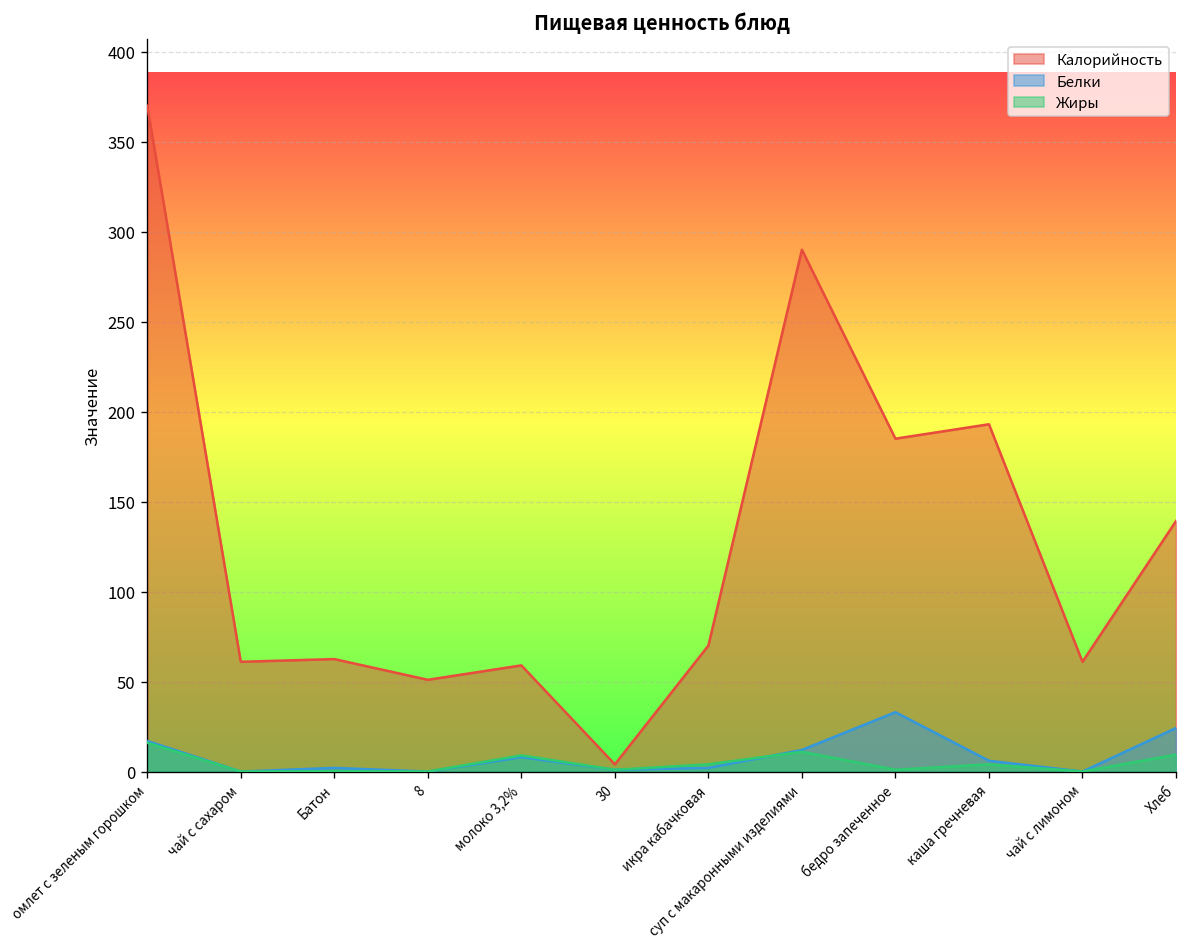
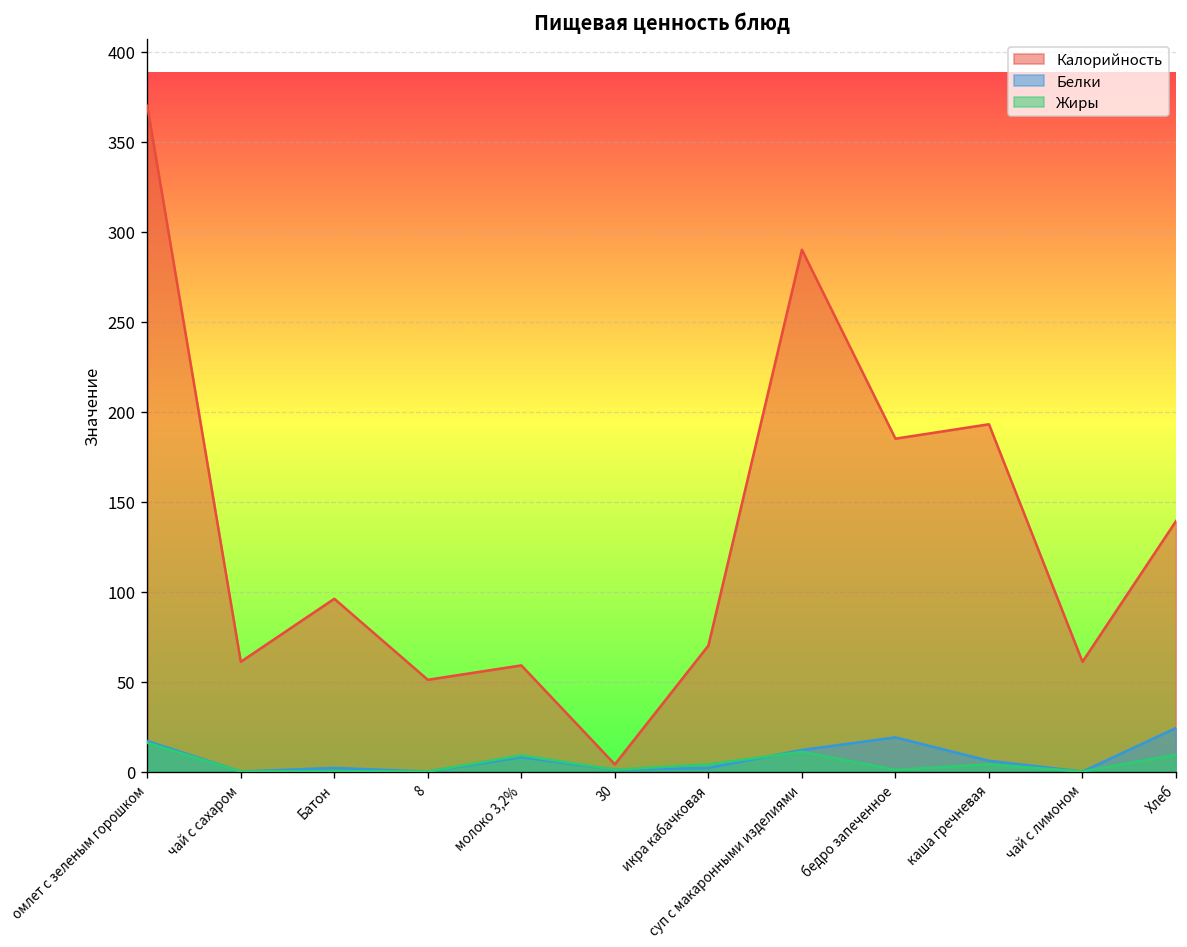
  {
    "Калорийность": {
      "омлет с зеленым горошком": 370,
      "чай с сахаром": 61,
-     "Батон": 63,
+     "Батон": 96,
      "8": 51,
      "молоко 3,2%": 59,
      "30": 4,
      "икра кабачковая": 70,
      "суп с макаронными изделиями": 290,
      "бедро запеченное": 185,
      "каша гречневая": 193,
      "чай с лимоном": 61,
      "Хлеб": 139
    },
    "Белки": {
      "Батон": 2,
      "икра кабачковая": 2,
-     "бедро запеченное": 33,
+     "бедро запеченное": 19,
      "каша гречневая": 6,
      "Хлеб": 24
    },
    "Жиры": {
      "Батон": 0,
      "икра кабачковая": 4,
      "бедро запеченное": 1,
      "каша гречневая": 4,
      "Хлеб": 9
    }
  }
